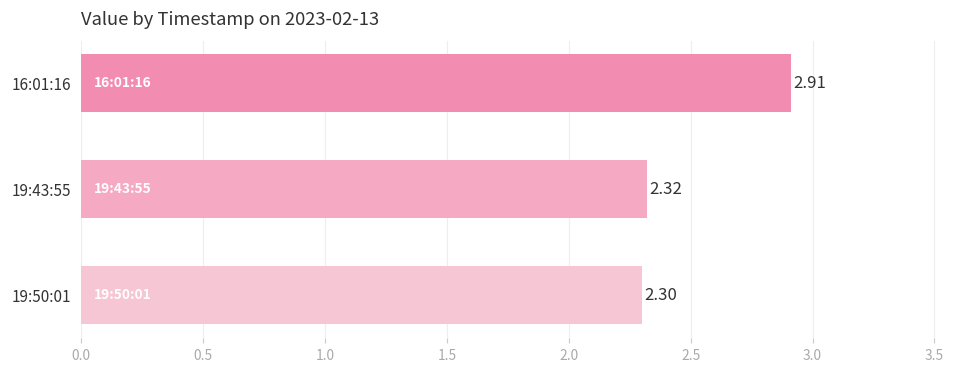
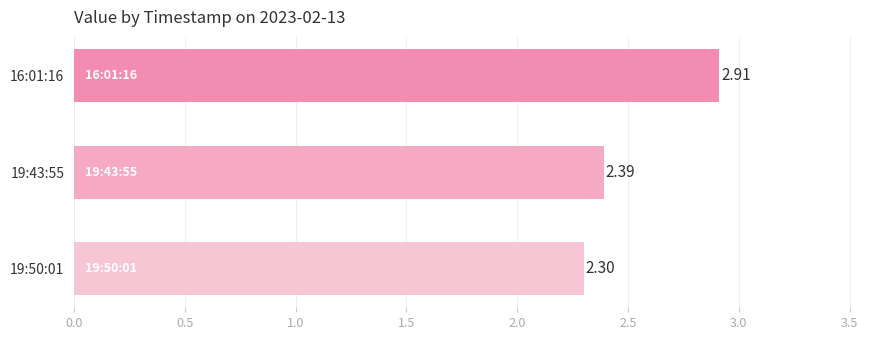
  {
    "16:01:16": 2.91,
-   "19:43:55": 2.32,
+   "19:43:55": 2.39,
    "19:50:01": 2.30
  }
